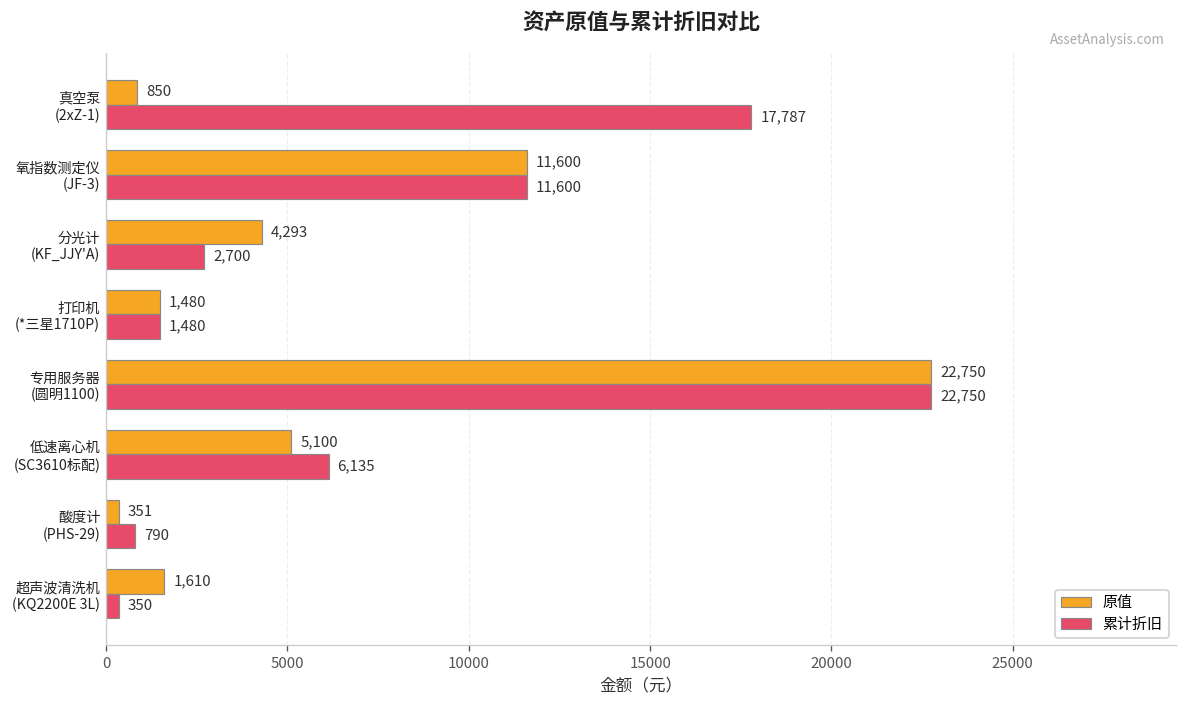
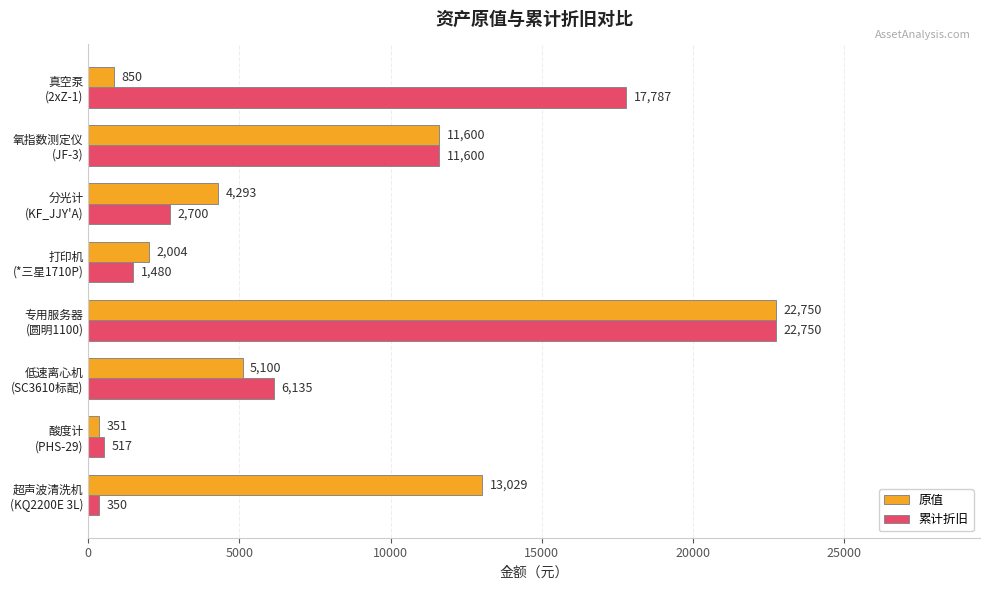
  {
    "原值": {
      "真空泵 (2xZ-1)": "850",
      "氧指数测定仪 (JF-3)": "11,600",
      "分光计 (KF_JJY'A)": "4,293",
-     "打印机 (*三星1710P)": "1,480",
+     "打印机 (*三星1710P)": "2,004",
      "专用服务器 (圆明1100)": "22,750",
      "低速离心机 (SC3610标配)": "5,100",
      "酸度计 (PHS-29)": "351",
-     "超声波清洗机 (KQ2200E 3L)": "1,610"
+     "超声波清洗机 (KQ2200E 3L)": "13,029"
    },
    "累计折旧": {
      "真空泵 (2xZ-1)": "17,787",
      "氧指数测定仪 (JF-3)": "11,600",
      "分光计 (KF_JJY'A)": "2,700",
      "打印机 (*三星1710P)": "1,480",
      "专用服务器 (圆明1100)": "22,750",
      "低速离心机 (SC3610标配)": "6,135",
-     "酸度计 (PHS-29)": "790",
+     "酸度计 (PHS-29)": "517",
      "超声波清洗机 (KQ2200E 3L)": "350"
    }
  }
